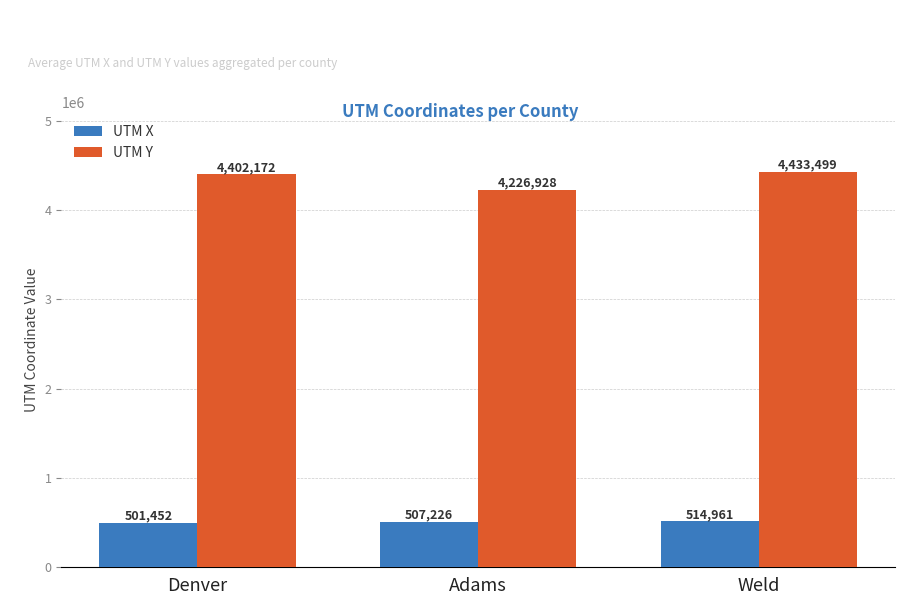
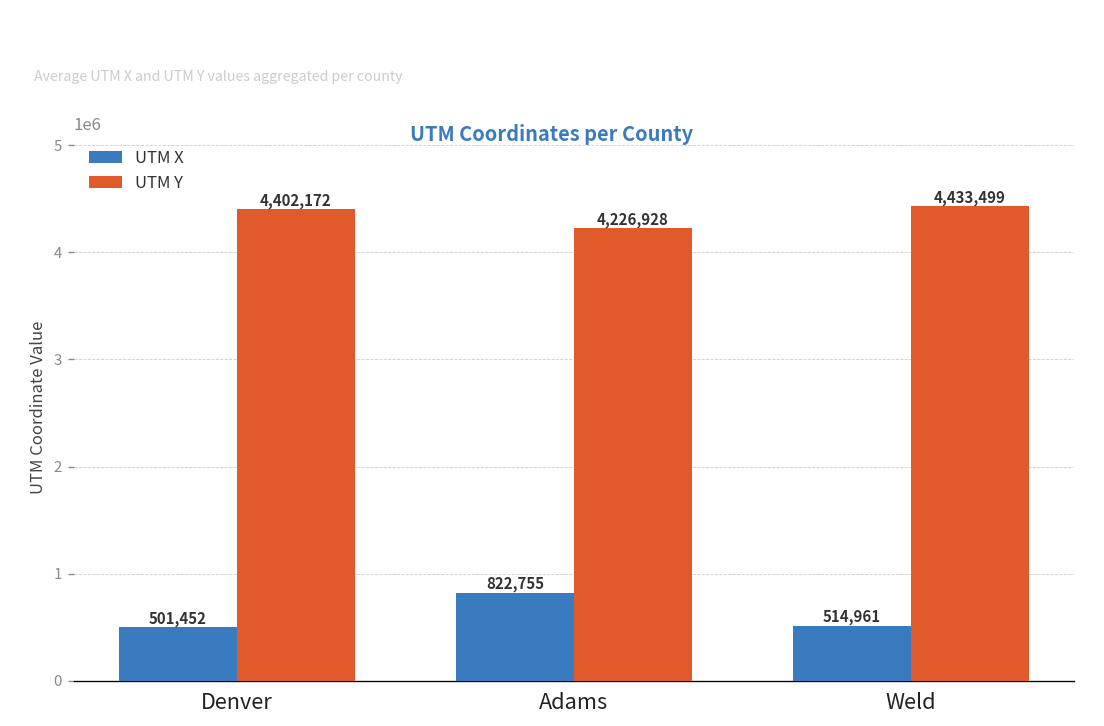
  {
    "UTM X": {
      "Denver": "501,452",
-     "Adams": "507,226",
+     "Adams": "822,755",
      "Weld": "514,961"
    },
    "UTM Y": {
      "Denver": "4,402,172",
      "Adams": "4,226,928",
      "Weld": "4,433,499"
    }
  }
